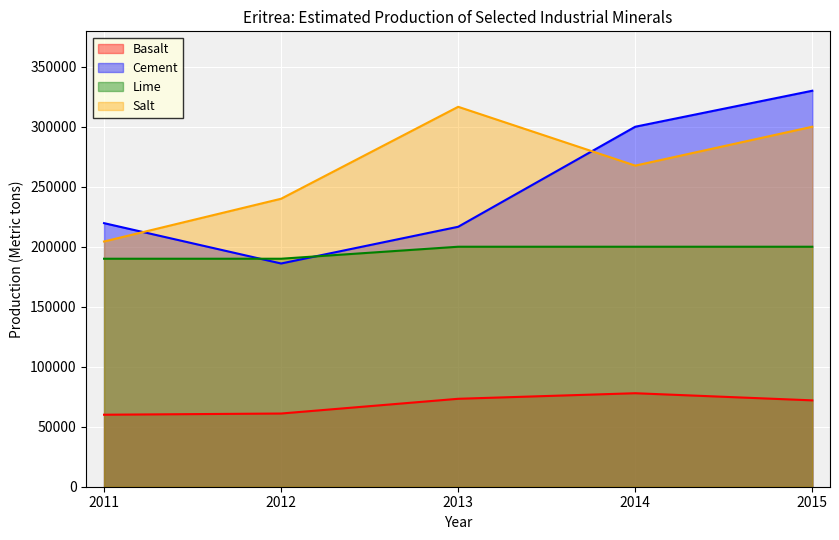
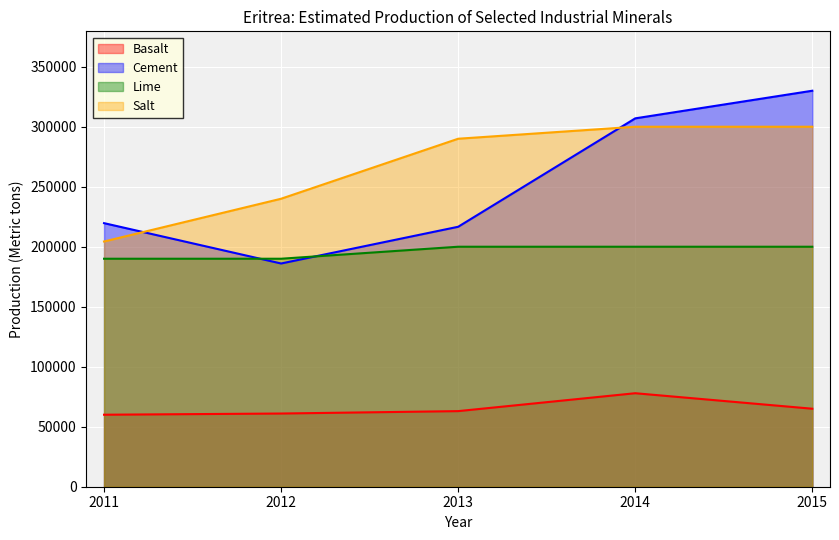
  {
    "Basalt": {
      "2011": 60000,
      "2012": 61000,
-     "2013": 73000,
+     "2013": 63000,
      "2014": 78000,
-     "2015": 72000
+     "2015": 65000
    },
    "Cement": {
      "2011": 220000,
      "2012": 186000,
      "2013": 217000,
-     "2014": 300000,
+     "2014": 307000,
      "2015": 330000
    },
    "Lime": {
      "2011": 190000,
      "2012": 190000,
      "2013": 200000,
      "2014": 200000,
      "2015": 200000
    },
    "Salt": {
      "2011": 204000,
      "2012": 240000,
-     "2013": 317000,
-     "2014": 268000,
+     "2013": 290000,
+     "2014": 300000,
      "2015": 300000
    }
  }
